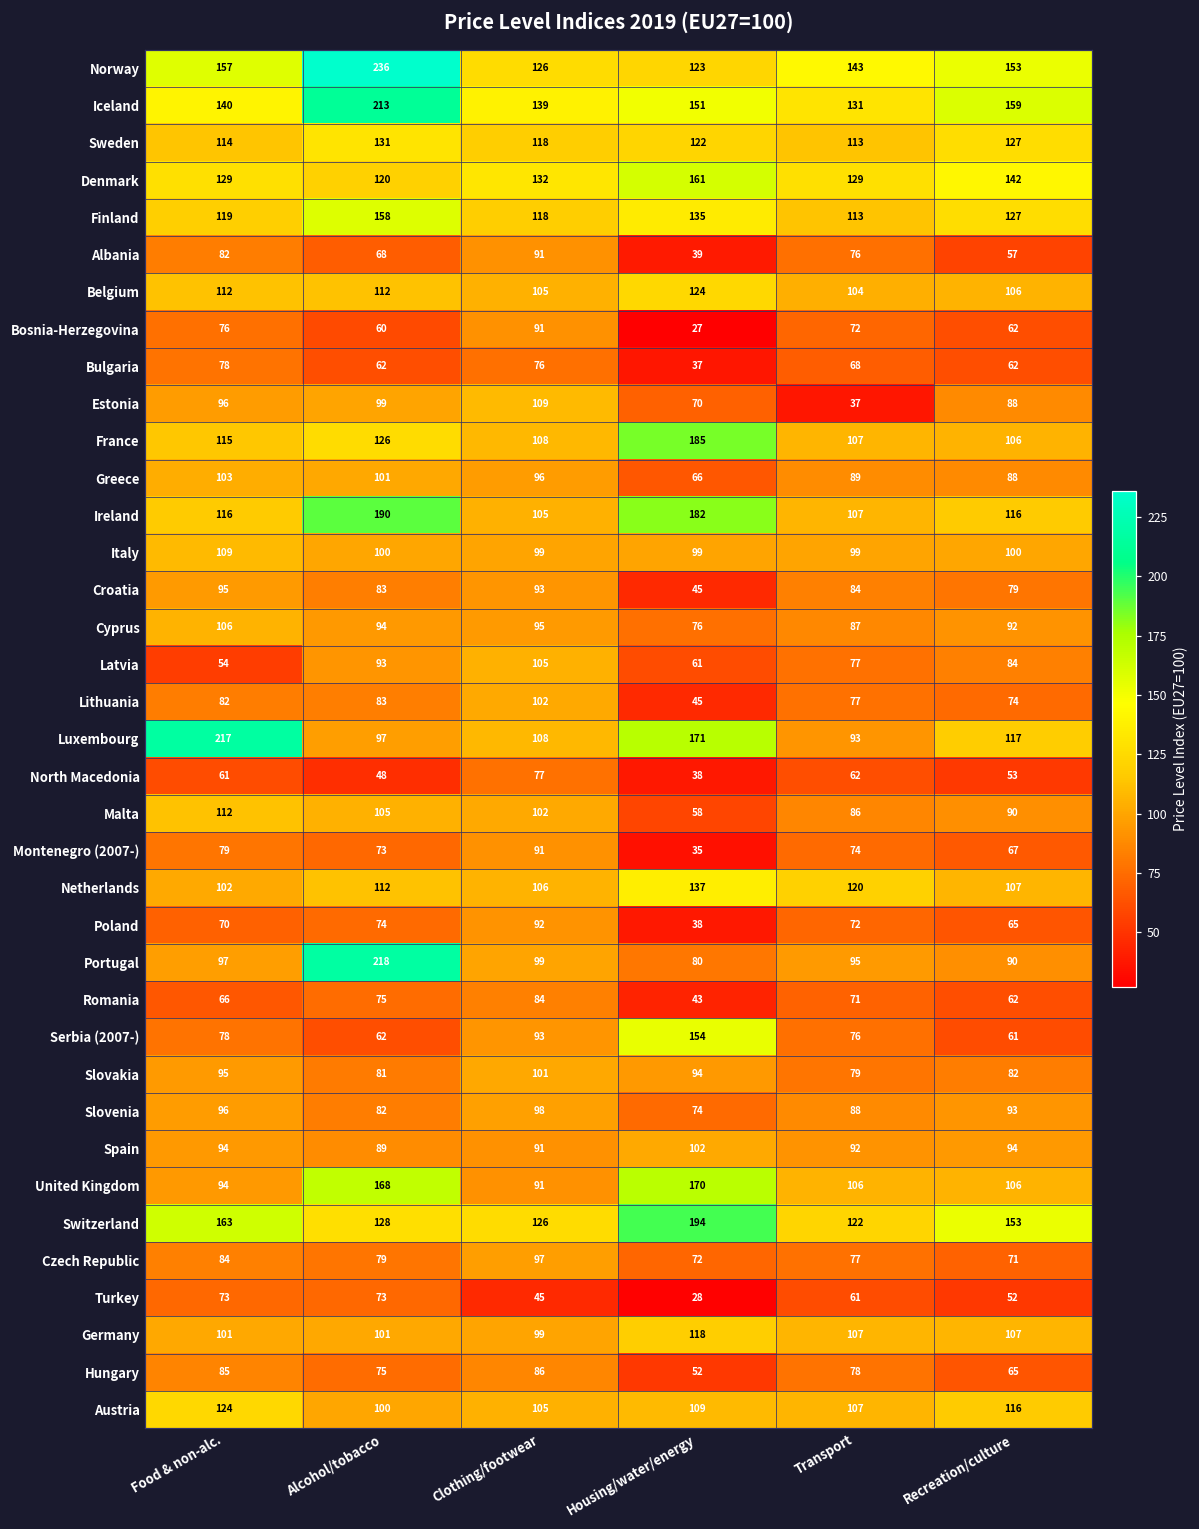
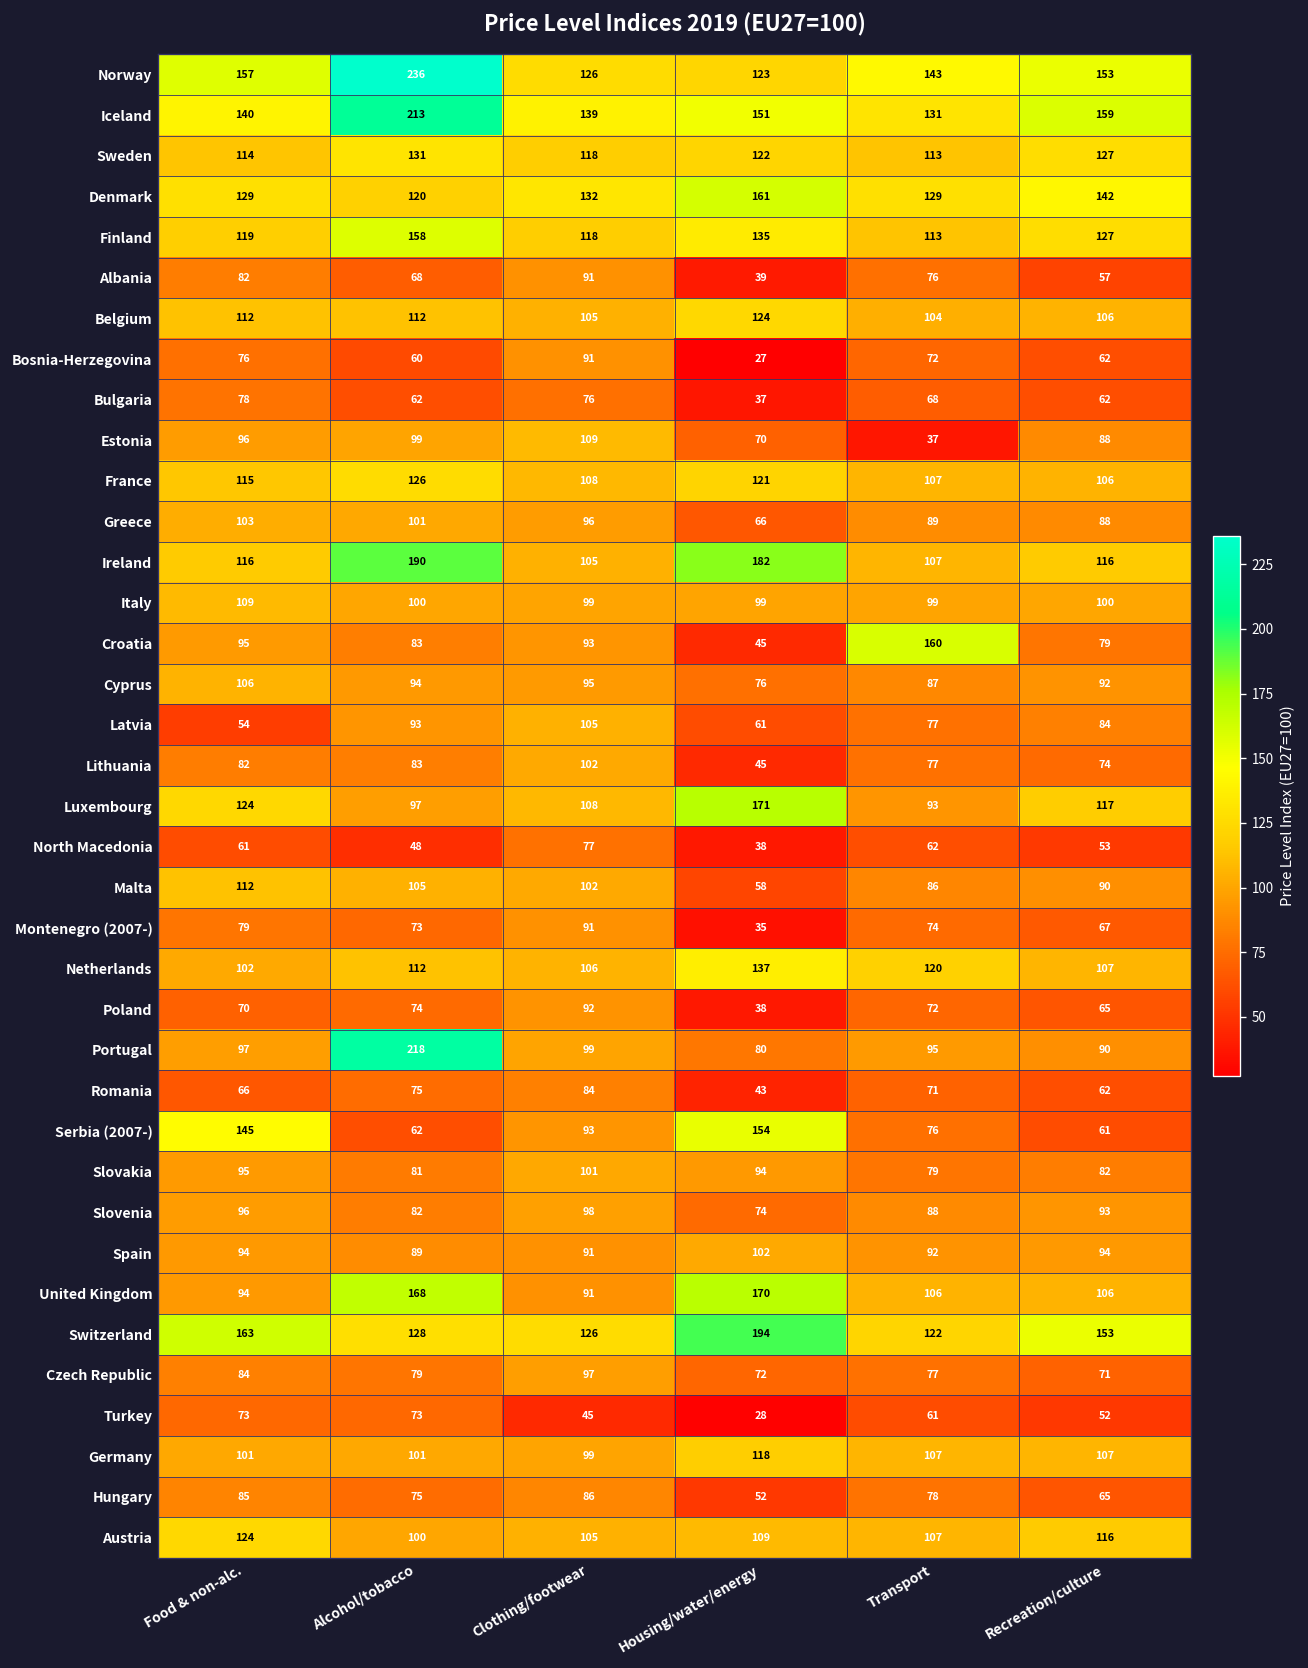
  {
    "France": {
      "Food & non-alc.": 115,
      "Alcohol/tobacco": 126,
      "Clothing/footwear": 108,
-     "Housing/water/energy": 185,
+     "Housing/water/energy": 121,
      "Transport": 107,
      "Recreation/culture": 106
    },
    "Croatia": {
      "Food & non-alc.": 95,
      "Alcohol/tobacco": 83,
      "Clothing/footwear": 93,
      "Housing/water/energy": 45,
-     "Transport": 84,
+     "Transport": 160,
      "Recreation/culture": 79
    },
    "Luxembourg": {
-     "Food & non-alc.": 217,
+     "Food & non-alc.": 124,
      "Alcohol/tobacco": 97,
      "Clothing/footwear": 108,
      "Housing/water/energy": 171,
      "Transport": 93,
      "Recreation/culture": 117
    },
    "Serbia (2007-)": {
-     "Food & non-alc.": 78,
+     "Food & non-alc.": 145,
      "Alcohol/tobacco": 62,
      "Clothing/footwear": 93,
      "Housing/water/energy": 154,
      "Transport": 76,
      "Recreation/culture": 61
    }
  }
